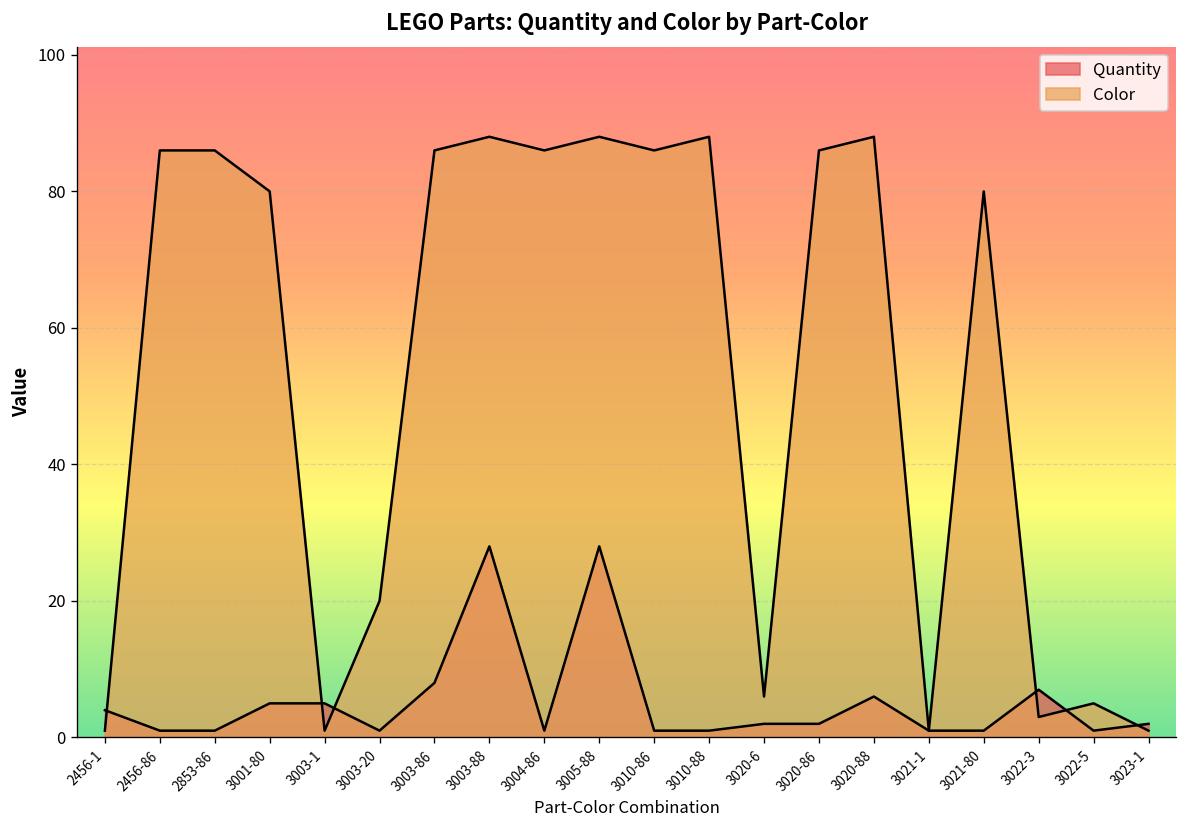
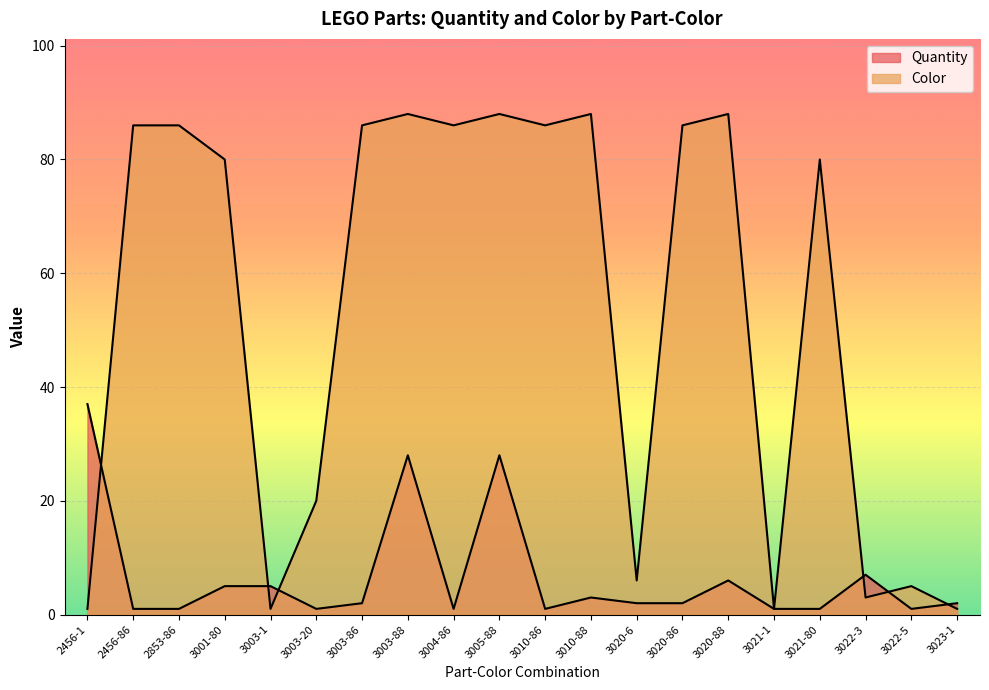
  {
    "Quantity": {
-     "2456-1": 4,
+     "2456-1": 37,
      "2456-86": 1,
      "2853-86": 1,
      "3001-80": 5,
      "3003-1": 5,
      "3003-20": 1,
-     "3003-86": 8,
+     "3003-86": 2,
      "3003-88": 28,
      "3004-86": 1,
      "3005-88": 28,
      "3010-86": 1,
-     "3010-88": 1,
+     "3010-88": 3,
      "3020-6": 2,
      "3020-86": 2,
      "3020-88": 6,
      "3021-80": 1,
      "3022-3": 7,
      "3022-5": 1,
      "3023-1": 2
    },
    "Color": {
      "2456-1": 1,
      "2456-86": 86,
      "2853-86": 86,
      "3001-80": 80,
      "3003-1": 1,
      "3003-20": 20,
      "3003-86": 86,
      "3003-88": 88,
      "3004-86": 86,
      "3005-88": 88,
      "3010-86": 86,
      "3010-88": 88,
      "3020-6": 6,
      "3020-86": 86,
      "3020-88": 88,
      "3021-80": 80,
      "3022-3": 3,
      "3022-5": 5,
      "3023-1": 1
    }
  }
